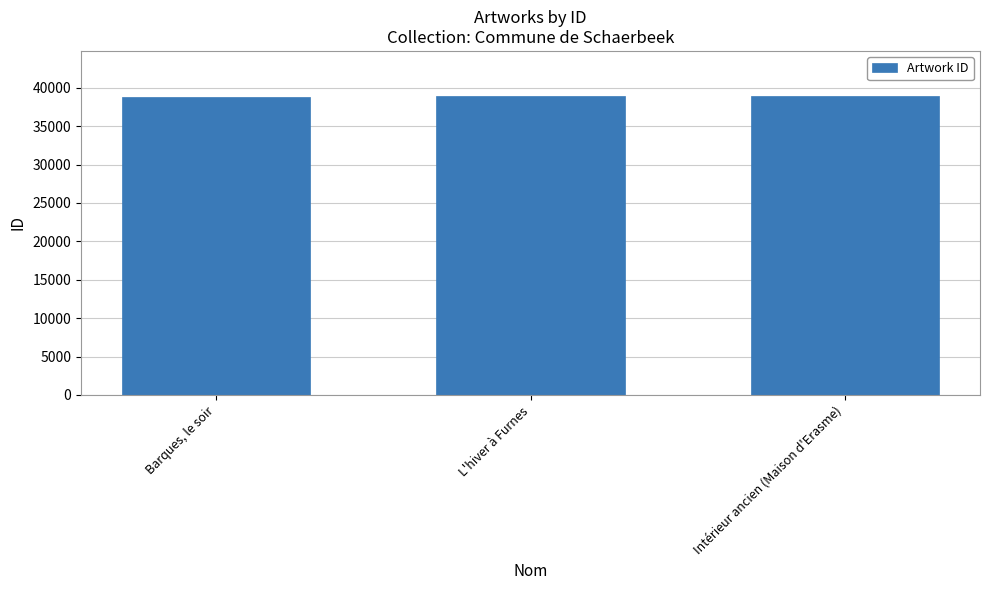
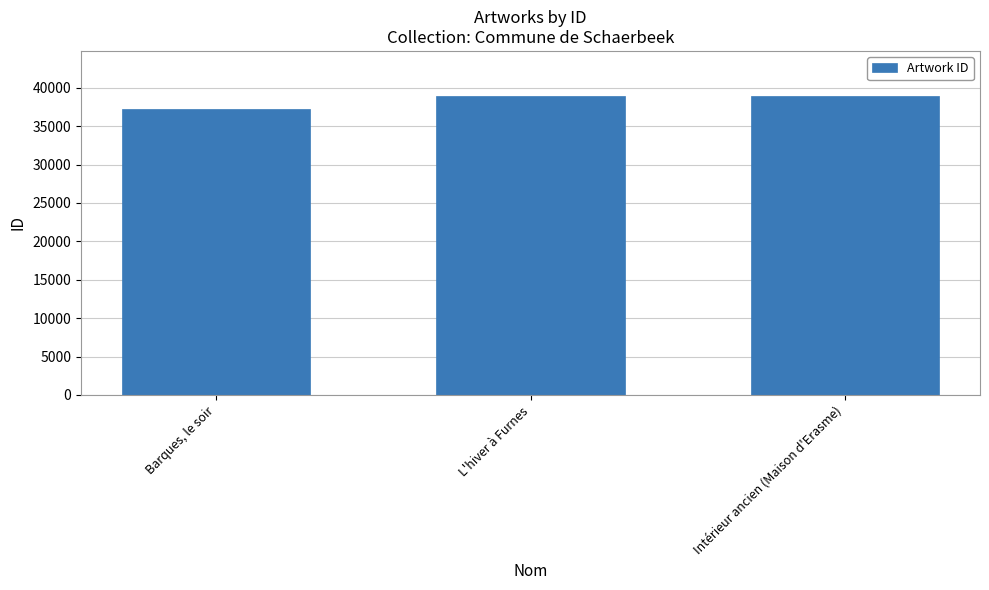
  {
-   "Barques, le soir": 39000,
+   "Barques, le soir": 37000,
    "L'hiver à Furnes": 39000,
    "Intérieur ancien (Maison d'Erasme)": 39000
  }
